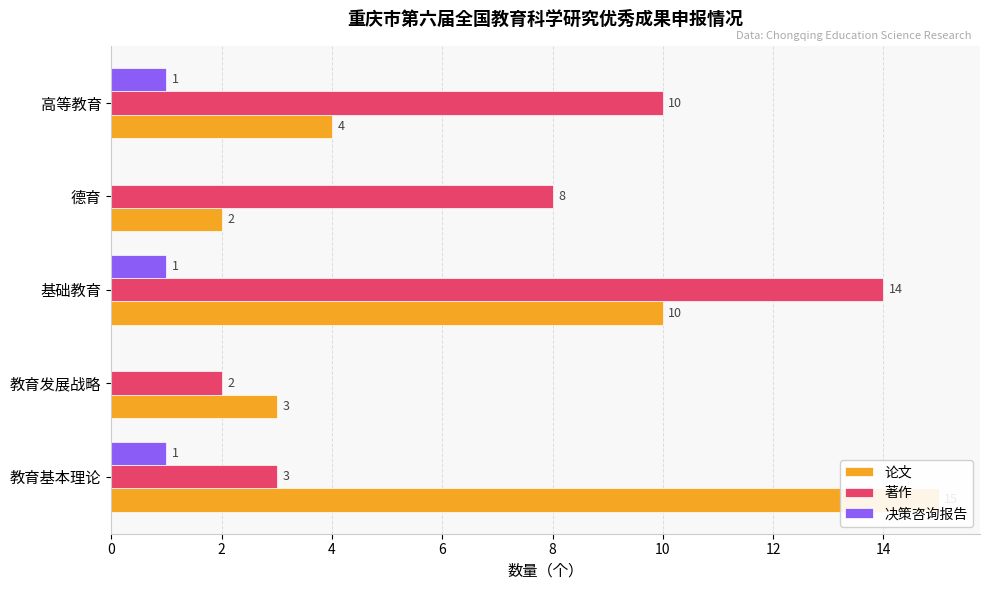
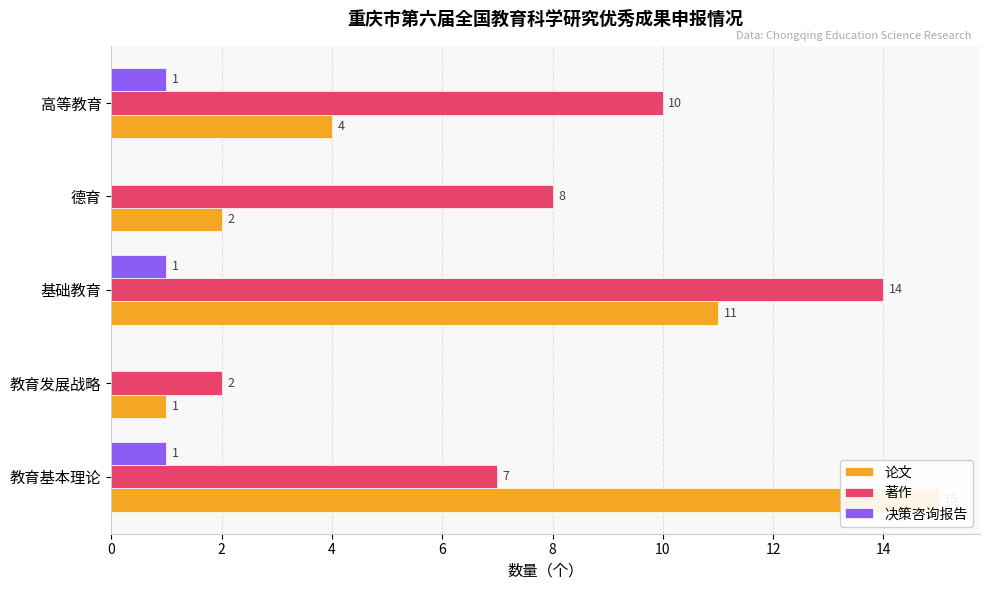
  {
    "论文": {
      "高等教育": 4,
      "德育": 2,
-     "基础教育": 10,
-     "教育发展战略": 3
+     "基础教育": 11,
+     "教育发展战略": 1
    },
    "著作": {
      "高等教育": 10,
      "德育": 8,
      "基础教育": 14,
      "教育发展战略": 2,
-     "教育基本理论": 3
+     "教育基本理论": 7
    },
    "决策咨询报告": {
      "高等教育": 1,
      "基础教育": 1,
      "教育基本理论": 1
    }
  }
